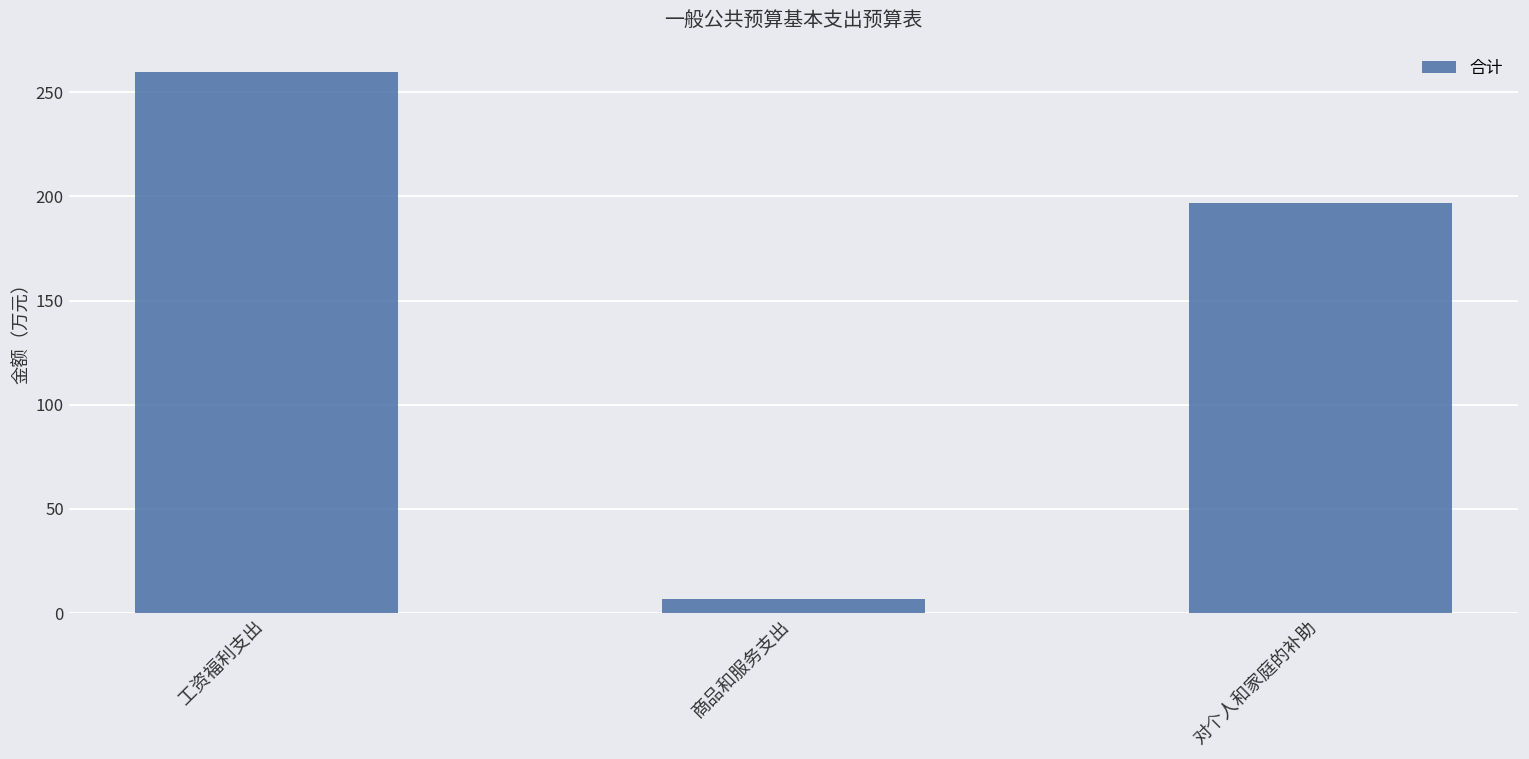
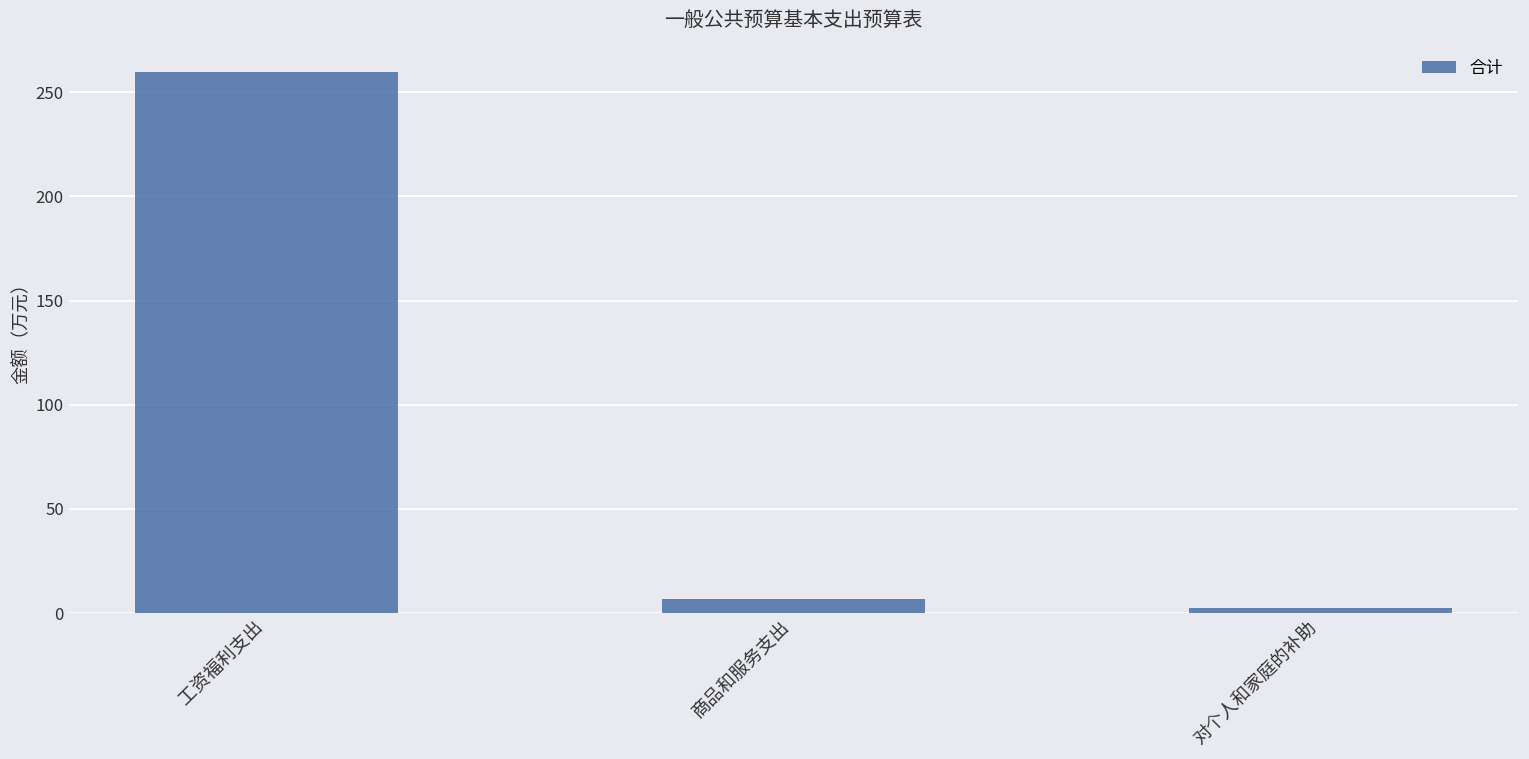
  {
    "工资福利支出": 260,
    "商品和服务支出": 7,
-   "对个人和家庭的补助": 197
+   "对个人和家庭的补助": 2
  }
